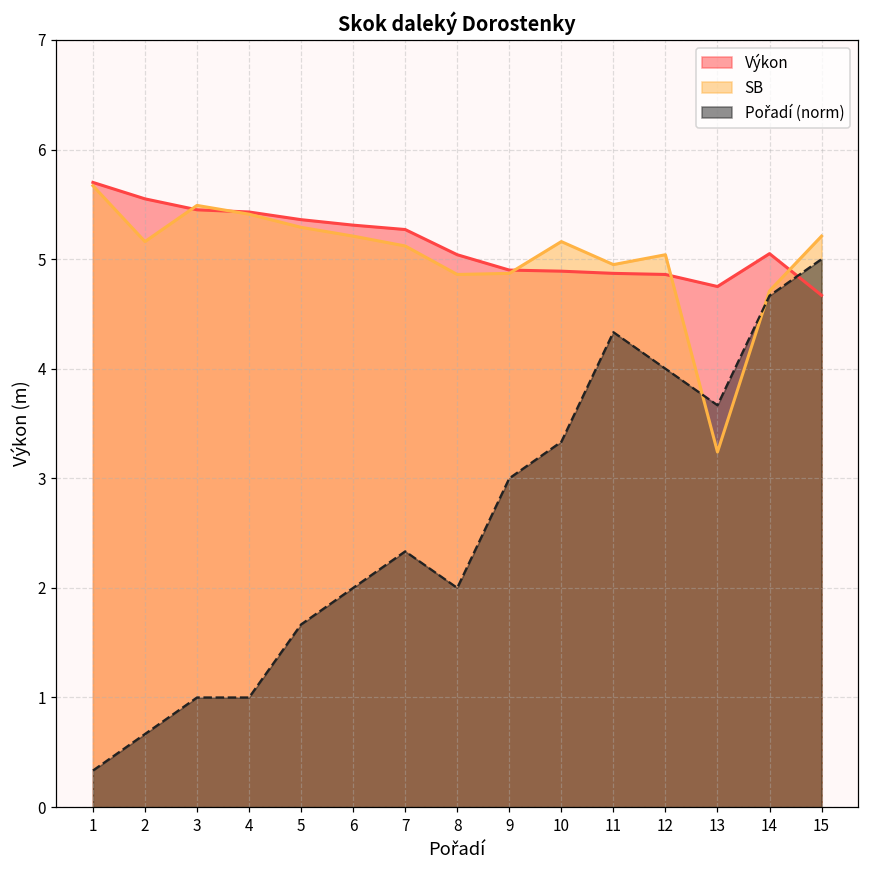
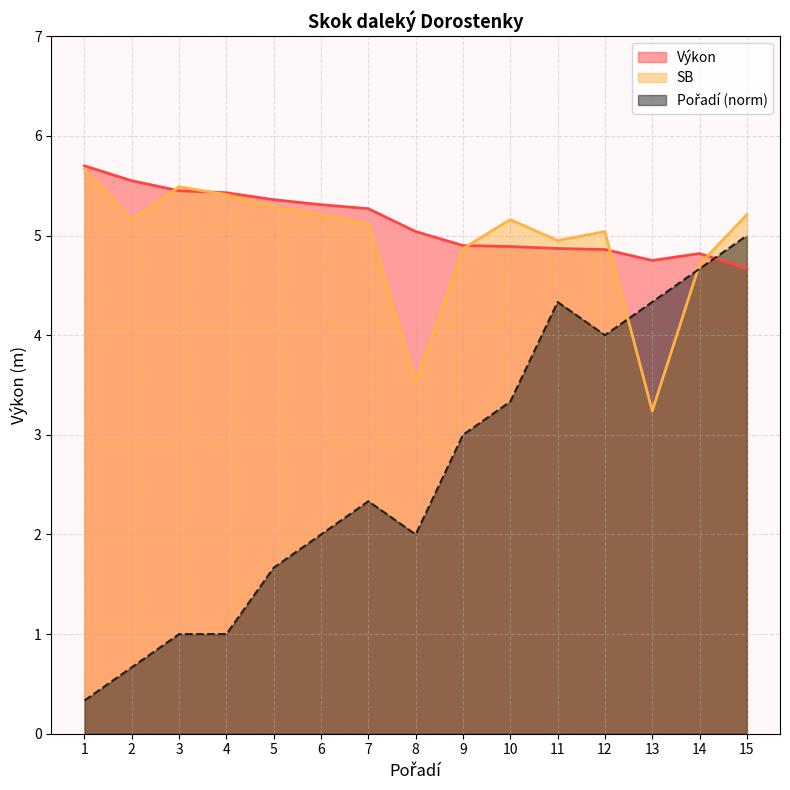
  {
    "Výkon": {
      "1": 5.7,
      "2": 5.6,
      "3": 5.5,
      "5": 5.4,
      "6": 5.3,
      "7": 5.3,
      "8": 5.0,
      "9": 4.9,
      "10": 4.9,
      "11": 4.9,
      "12": 4.9,
      "13": 4.8,
-     "14": 5.1,
+     "14": 4.8,
      "15": 4.7
    },
    "SB": {
      "1": 5.7,
      "2": 5.2,
      "3": 5.5,
      "5": 5.3,
      "6": 5.2,
      "7": 5.1,
-     "8": 4.9,
+     "8": 3.5,
      "9": 4.9,
      "10": 5.2,
      "11": 5.0,
      "12": 5.0,
      "13": 3.2,
      "14": 4.7,
      "15": 5.2
    },
    "Pořadí (norm)": {
      "1": 0.3,
      "2": 0.7,
      "3": 1.0,
      "4": 1.0,
      "5": 1.7,
      "6": 2.0,
      "7": 2.3,
      "8": 2.0,
      "9": 3.0,
      "10": 3.3,
      "11": 4.3,
      "12": 4.0,
-     "13": 3.7,
+     "13": 4.3,
      "14": 4.7,
      "15": 5.0
    }
  }
